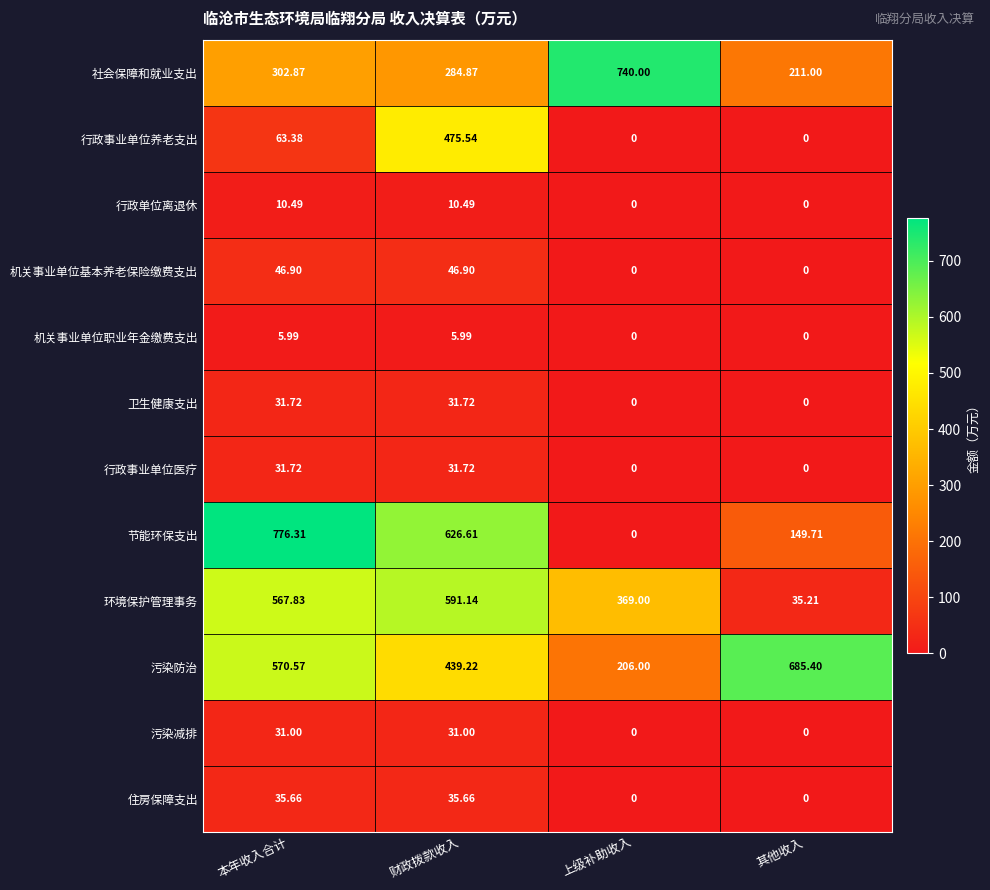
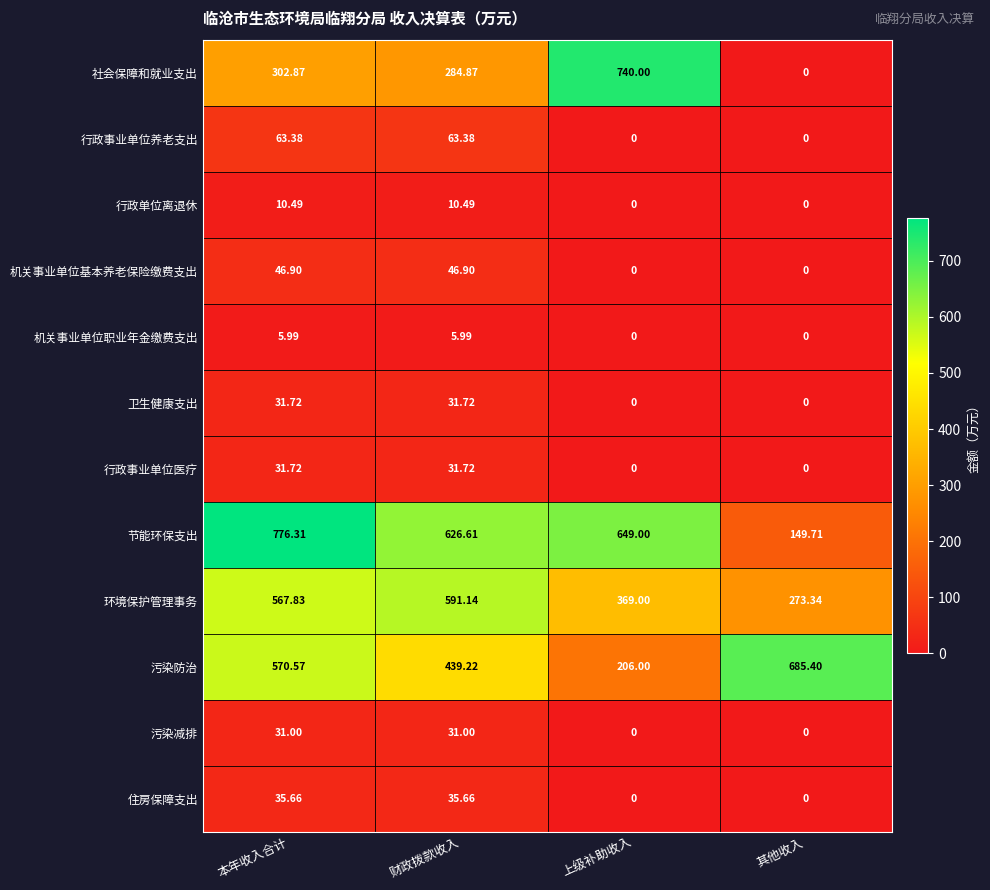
  {
    "社会保障和就业支出": {
      "本年收入合计": 302.87,
      "财政拨款收入": 284.87,
      "上级补助收入": 740.00,
-     "其他收入": 211.00
+     "其他收入": 0
    },
    "行政事业单位养老支出": {
      "本年收入合计": 63.38,
-     "财政拨款收入": 475.54,
+     "财政拨款收入": 63.38,
      "上级补助收入": 0,
      "其他收入": 0
    },
    "行政单位离退休": {
      "本年收入合计": 10.49,
      "财政拨款收入": 10.49,
      "上级补助收入": 0,
      "其他收入": 0
    },
    "机关事业单位基本养老保险缴费支出": {
      "本年收入合计": 46.90,
      "财政拨款收入": 46.90,
      "上级补助收入": 0,
      "其他收入": 0
    },
    "机关事业单位职业年金缴费支出": {
      "本年收入合计": 5.99,
      "财政拨款收入": 5.99,
      "上级补助收入": 0,
      "其他收入": 0
    },
    "卫生健康支出": {
      "本年收入合计": 31.72,
      "财政拨款收入": 31.72,
      "上级补助收入": 0,
      "其他收入": 0
    },
    "行政事业单位医疗": {
      "本年收入合计": 31.72,
      "财政拨款收入": 31.72,
      "上级补助收入": 0,
      "其他收入": 0
    },
    "节能环保支出": {
      "本年收入合计": 776.31,
      "财政拨款收入": 626.61,
-     "上级补助收入": 0,
+     "上级补助收入": 649.00,
      "其他收入": 149.71
    },
    "环境保护管理事务": {
      "本年收入合计": 567.83,
      "财政拨款收入": 591.14,
      "上级补助收入": 369.00,
-     "其他收入": 35.21
+     "其他收入": 273.34
    },
    "污染防治": {
      "本年收入合计": 570.57,
      "财政拨款收入": 439.22,
      "上级补助收入": 206.00,
      "其他收入": 685.40
    },
    "污染减排": {
      "本年收入合计": 31.00,
      "财政拨款收入": 31.00,
      "上级补助收入": 0,
      "其他收入": 0
    },
    "住房保障支出": {
      "本年收入合计": 35.66,
      "财政拨款收入": 35.66,
      "上级补助收入": 0,
      "其他收入": 0
    }
  }
